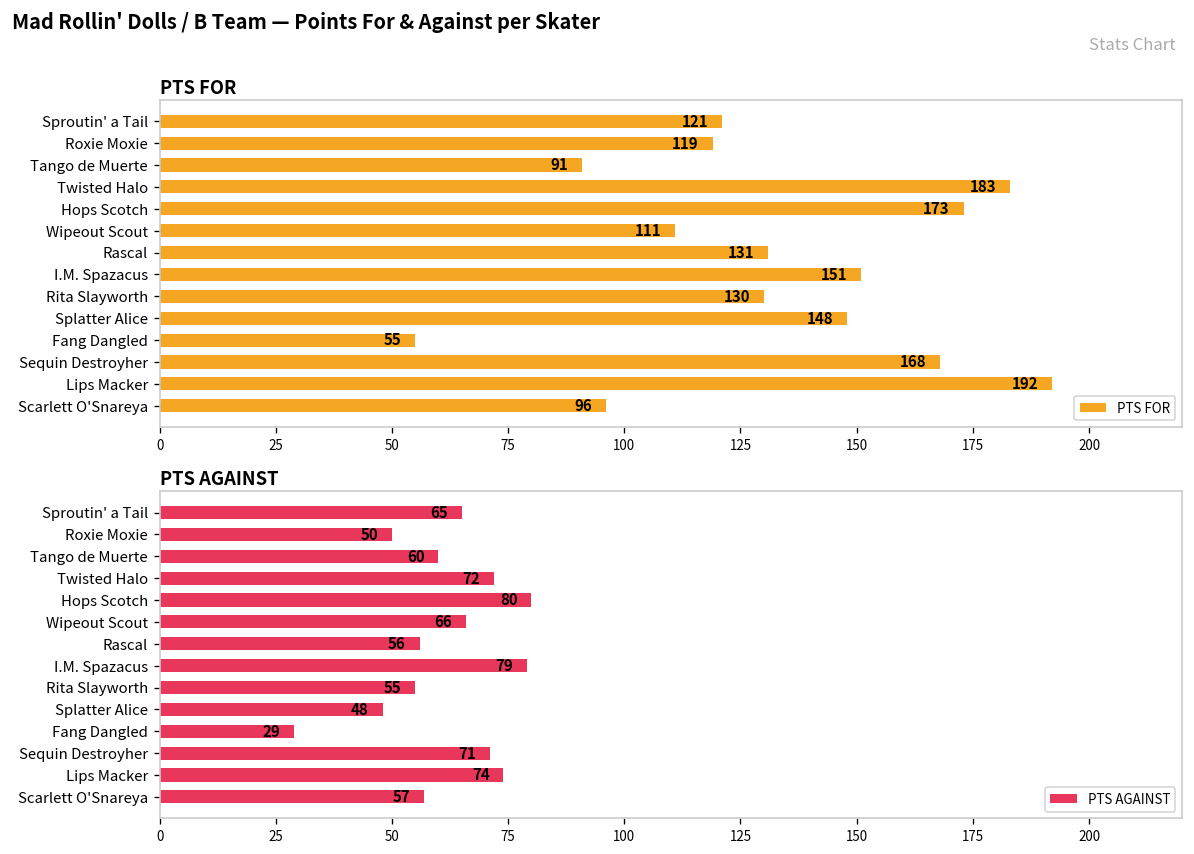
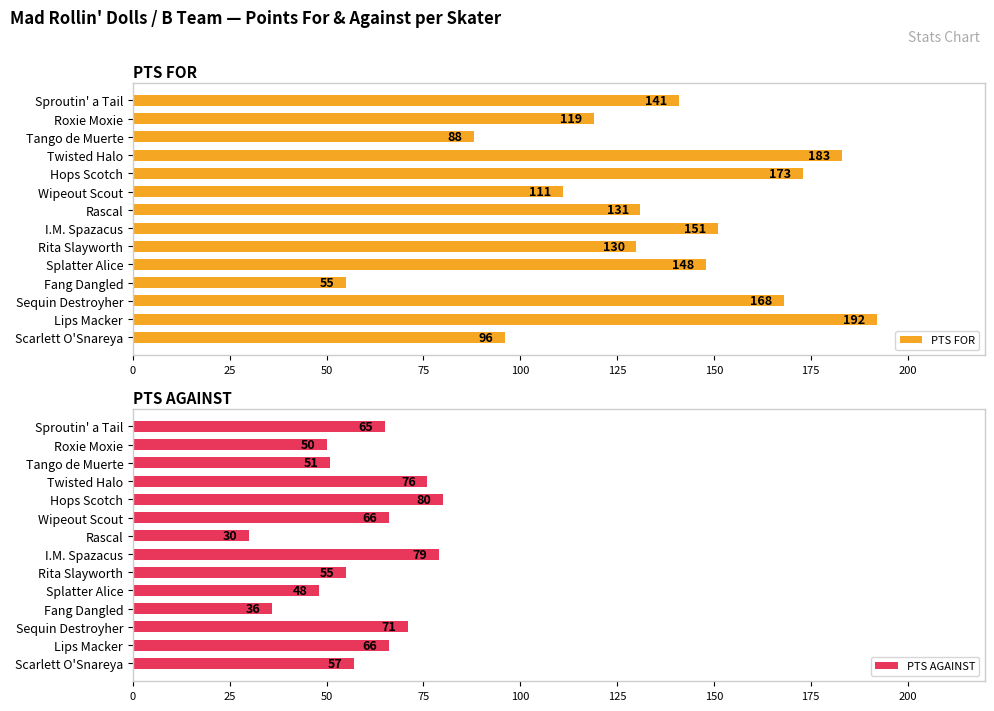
  {
    "PTS FOR": {
-     "Sproutin' a Tail": 121,
+     "Sproutin' a Tail": 141,
      "Roxie Moxie": 119,
-     "Tango de Muerte": 91,
+     "Tango de Muerte": 88,
      "Twisted Halo": 183,
      "Hops Scotch": 173,
      "Wipeout Scout": 111,
      "Rascal": 131,
      "I.M. Spazacus": 151,
      "Rita Slayworth": 130,
      "Splatter Alice": 148,
      "Fang Dangled": 55,
      "Sequin Destroyher": 168,
      "Lips Macker": 192,
      "Scarlett O'Snareya": 96
    },
    "PTS AGAINST": {
      "Sproutin' a Tail": 65,
      "Roxie Moxie": 50,
-     "Tango de Muerte": 60,
-     "Twisted Halo": 72,
+     "Tango de Muerte": 51,
+     "Twisted Halo": 76,
      "Hops Scotch": 80,
      "Wipeout Scout": 66,
-     "Rascal": 56,
+     "Rascal": 30,
      "I.M. Spazacus": 79,
      "Rita Slayworth": 55,
      "Splatter Alice": 48,
-     "Fang Dangled": 29,
+     "Fang Dangled": 36,
      "Sequin Destroyher": 71,
-     "Lips Macker": 74,
+     "Lips Macker": 66,
      "Scarlett O'Snareya": 57
    }
  }
